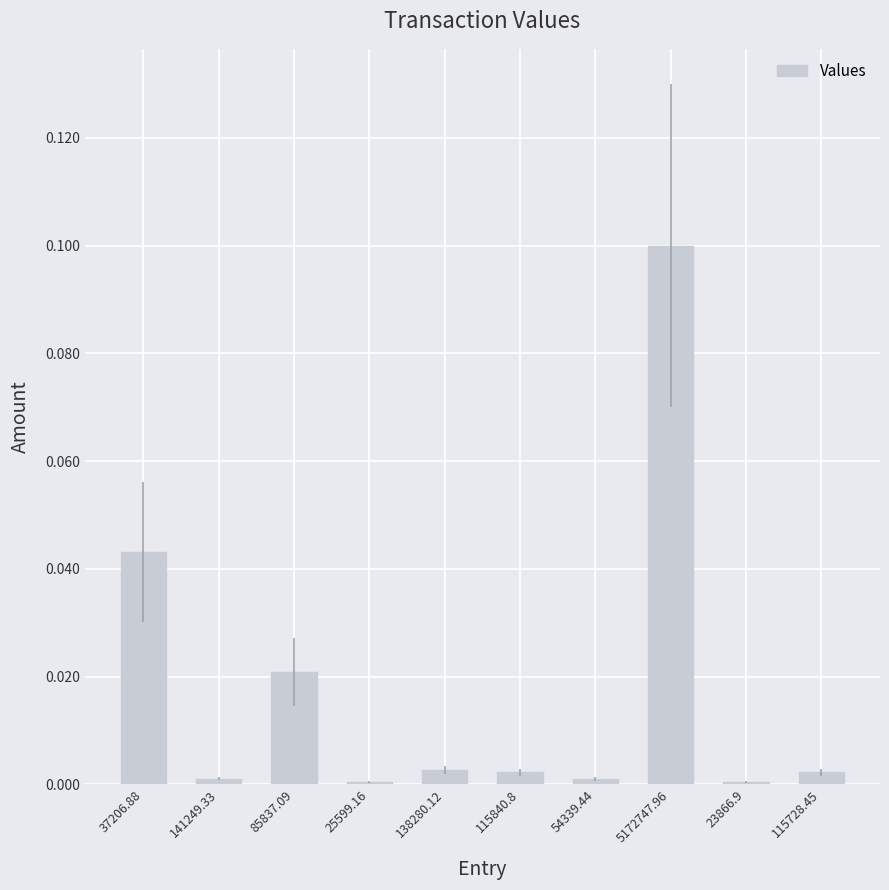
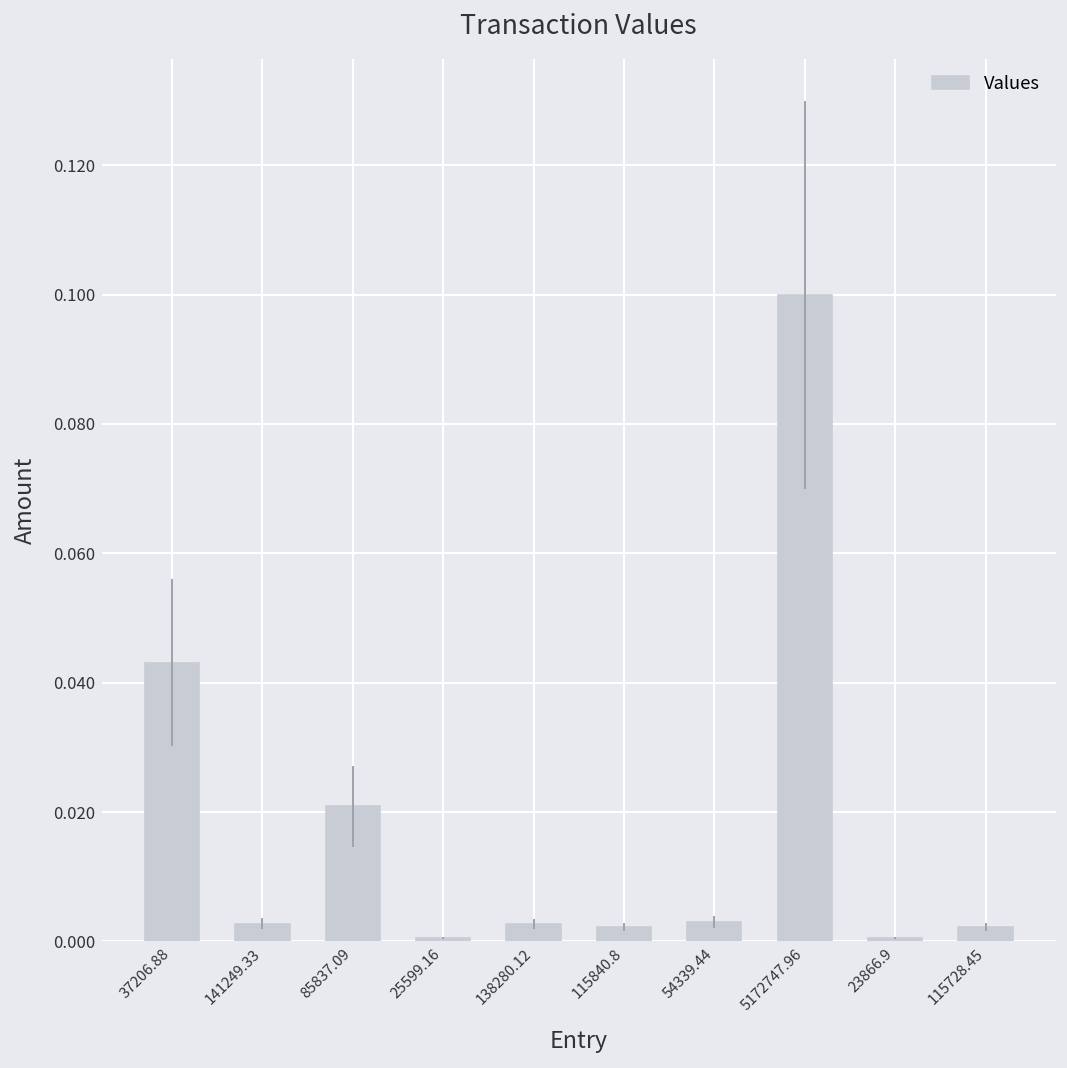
  {
    "37206.88": 0.043,
-   "141249.33": 0.001,
+   "141249.33": 0.003,
    "85837.09": 0.021,
    "25599.16": 0.000,
    "138280.12": 0.003,
    "115840.8": 0.002,
-   "54339.44": 0.001,
+   "54339.44": 0.003,
    "5172747.96": 0.100,
    "115728.45": 0.002
  }
